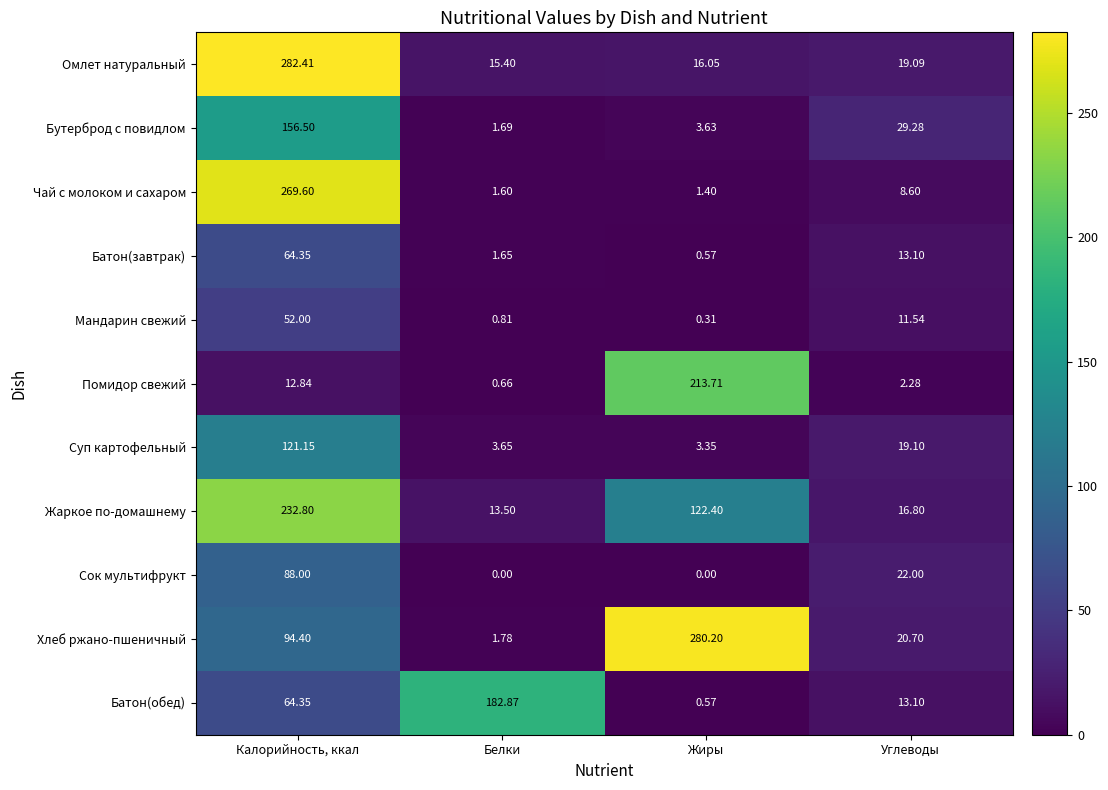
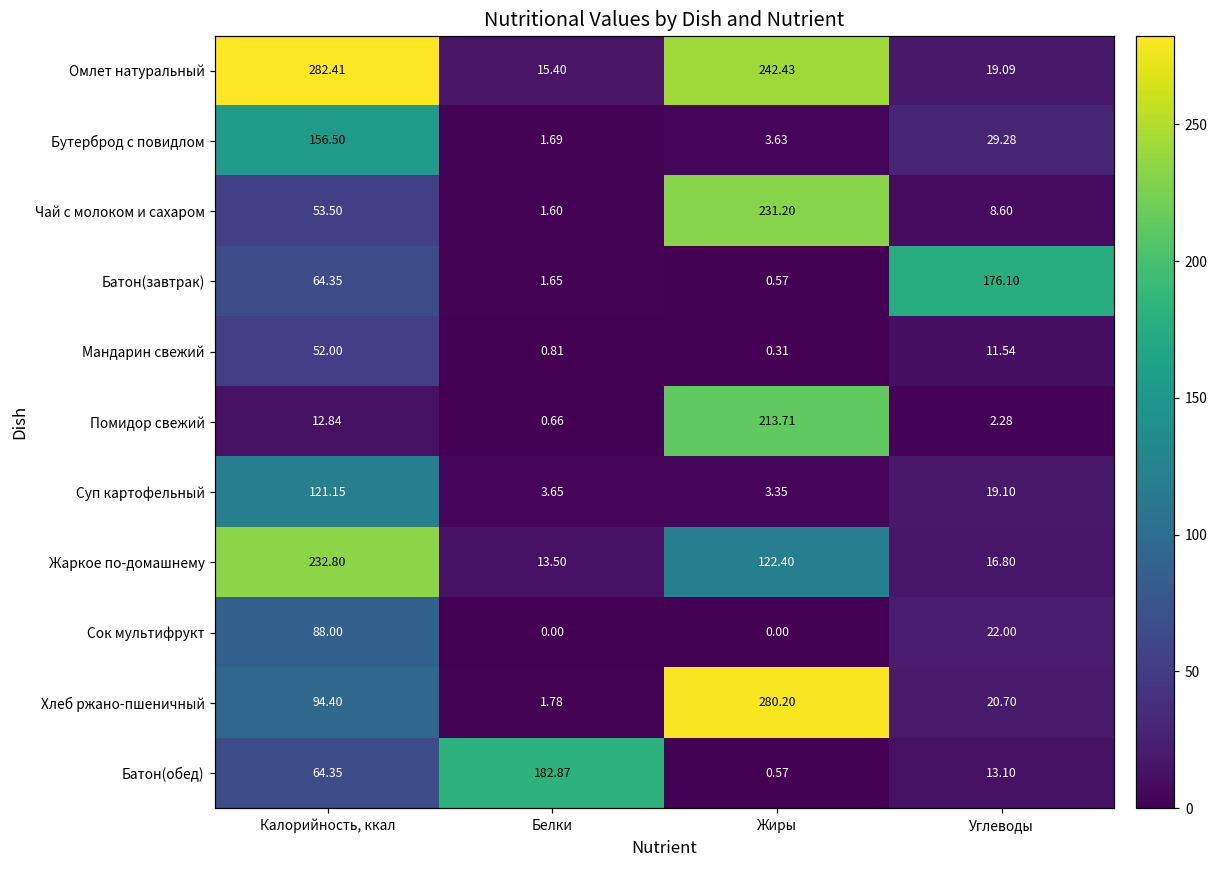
  {
    "Омлет натуральный": {
      "Калорийность, ккал": 282.41,
      "Белки": 15.40,
-     "Жиры": 16.05,
+     "Жиры": 242.43,
      "Углеводы": 19.09
    },
    "Бутерброд с повидлом": {
      "Калорийность, ккал": 156.50,
      "Белки": 1.69,
      "Жиры": 3.63,
      "Углеводы": 29.28
    },
    "Чай с молоком и сахаром": {
-     "Калорийность, ккал": 269.60,
+     "Калорийность, ккал": 53.50,
      "Белки": 1.60,
-     "Жиры": 1.40,
+     "Жиры": 231.20,
      "Углеводы": 8.60
    },
    "Батон(завтрак)": {
      "Калорийность, ккал": 64.35,
      "Белки": 1.65,
      "Жиры": 0.57,
-     "Углеводы": 13.10
+     "Углеводы": 176.10
    },
    "Мандарин свежий": {
      "Калорийность, ккал": 52.00,
      "Белки": 0.81,
      "Жиры": 0.31,
      "Углеводы": 11.54
    },
    "Помидор свежий": {
      "Калорийность, ккал": 12.84,
      "Белки": 0.66,
      "Жиры": 213.71,
      "Углеводы": 2.28
    },
    "Суп картофельный": {
      "Калорийность, ккал": 121.15,
      "Белки": 3.65,
      "Жиры": 3.35,
      "Углеводы": 19.10
    },
    "Жаркое по-домашнему": {
      "Калорийность, ккал": 232.80,
      "Белки": 13.50,
      "Жиры": 122.40,
      "Углеводы": 16.80
    },
    "Сок мультифрукт": {
      "Калорийность, ккал": 88.00,
      "Белки": 0.00,
      "Жиры": 0.00,
      "Углеводы": 22.00
    },
    "Хлеб ржано-пшеничный": {
      "Калорийность, ккал": 94.40,
      "Белки": 1.78,
      "Жиры": 280.20,
      "Углеводы": 20.70
    },
    "Батон(обед)": {
      "Калорийность, ккал": 64.35,
      "Белки": 182.87,
      "Жиры": 0.57,
      "Углеводы": 13.10
    }
  }
